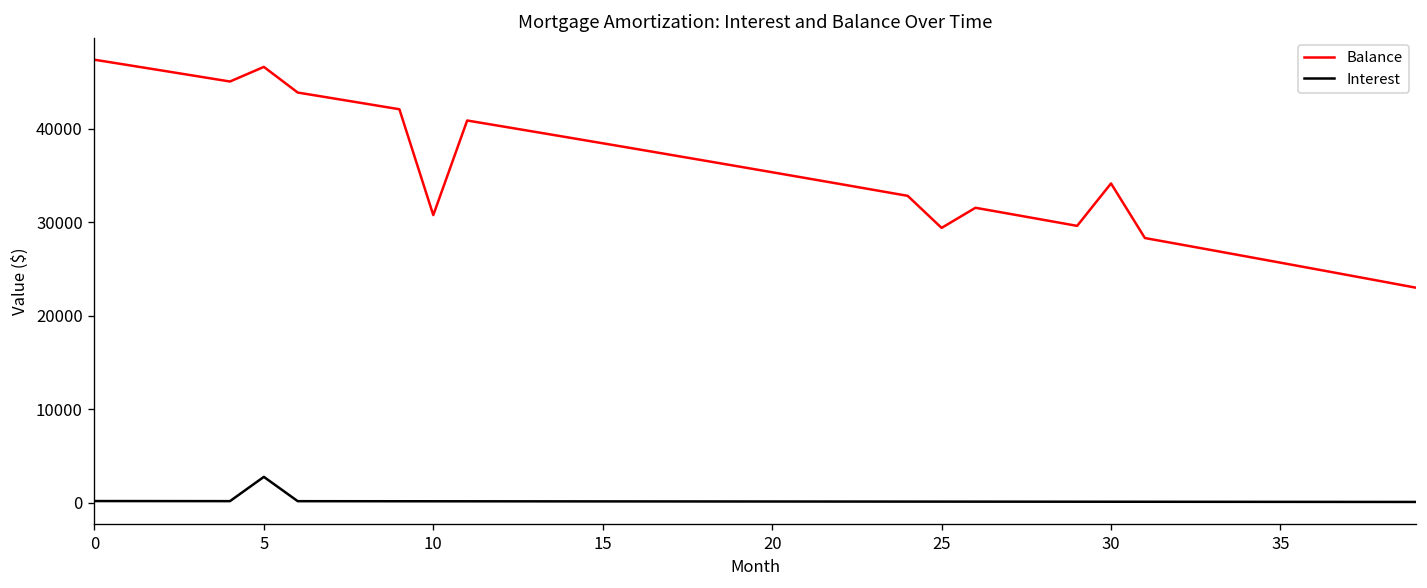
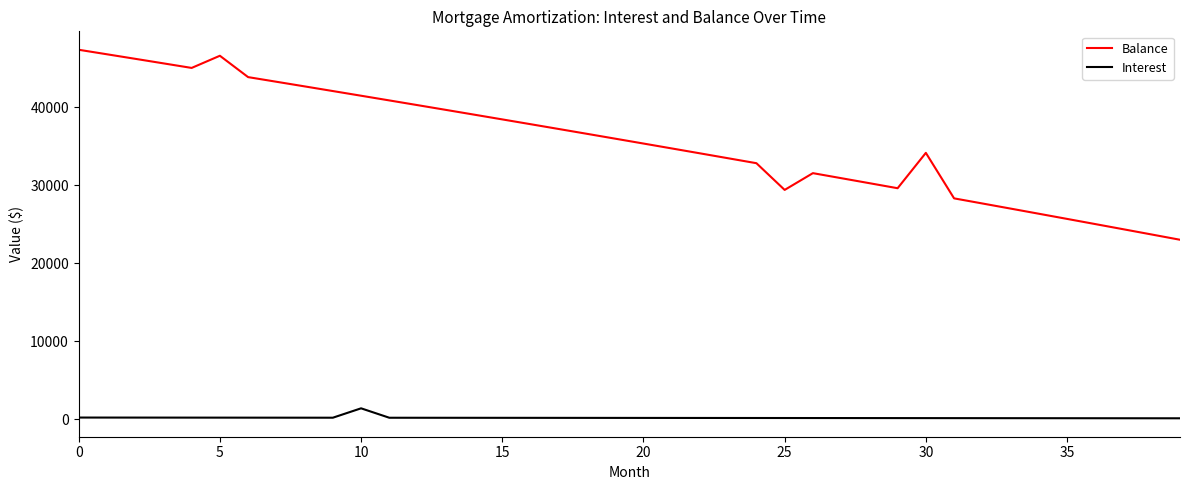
  {
    "Balance": {
      "0": 47000,
      "5": 47000,
-     "10": 31000,
+     "10": 41000,
      "15": 38000,
      "20": 35000,
      "25": 29000,
      "30": 34000,
      "35": 26000
    },
    "Interest": {
      "0": 0,
-     "5": 3000,
-     "10": 0,
+     "5": 0,
+     "10": 1000,
      "15": 0,
      "20": 0,
      "25": 0,
      "30": 0,
      "35": 0
    }
  }
